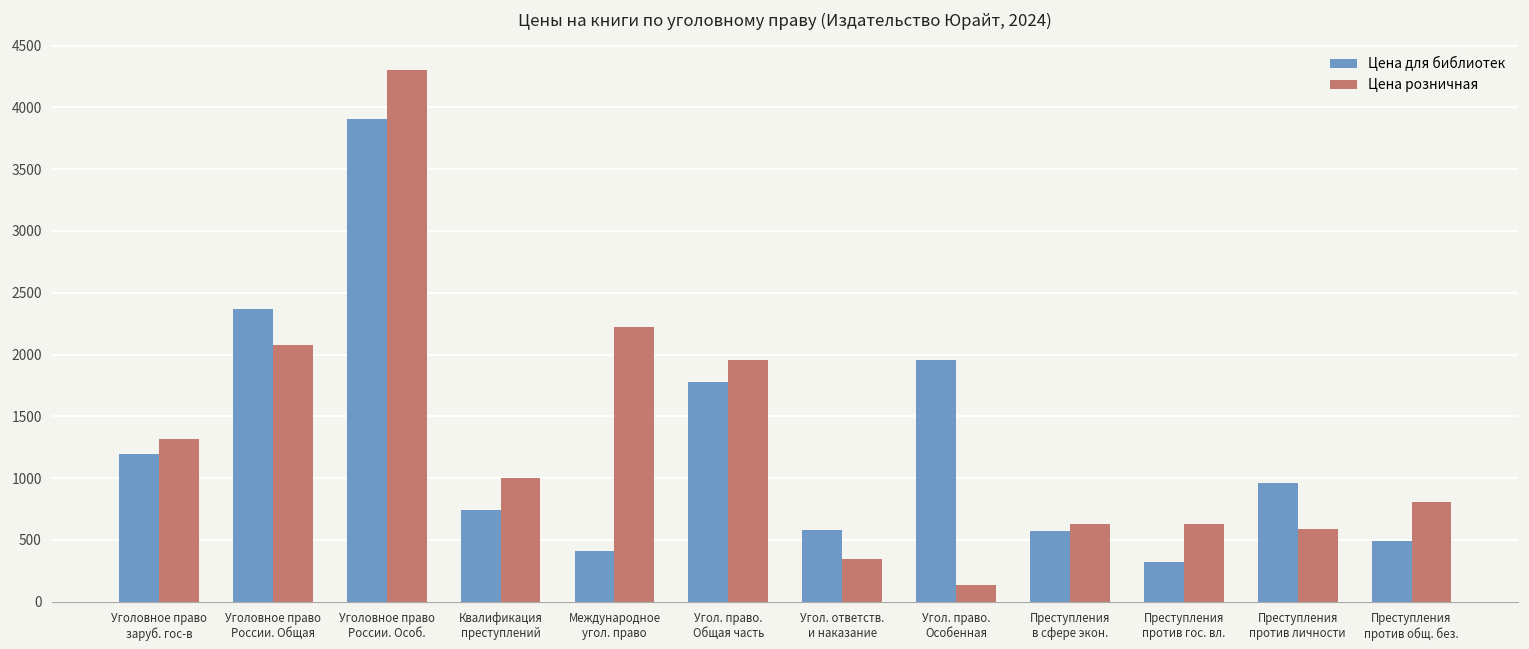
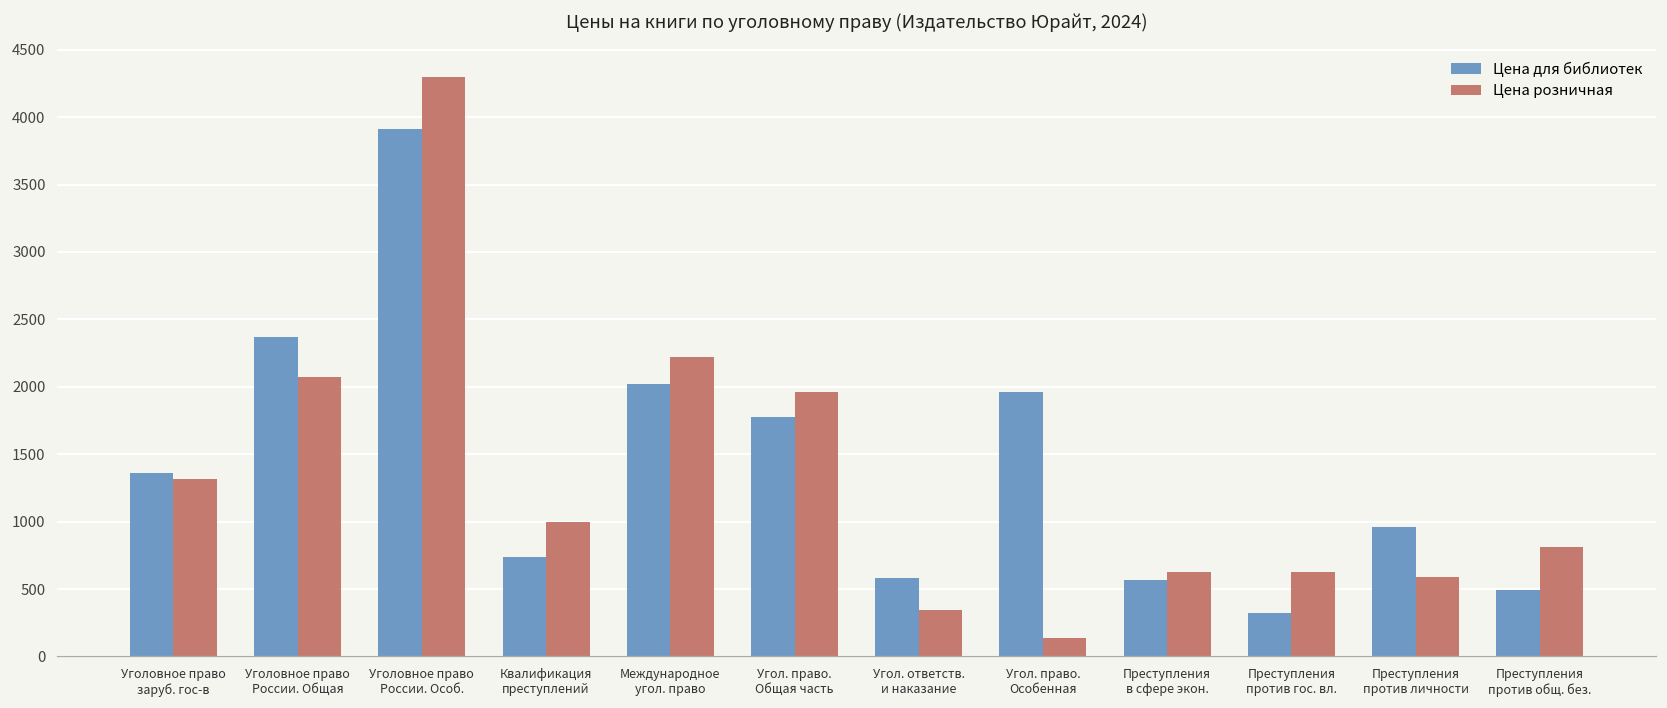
  {
    "Цена для библиотек": {
-     "Уголовное право заруб. гос-в": 1200,
+     "Уголовное право заруб. гос-в": 1360,
      "Уголовное право России. Общая": 2370,
      "Уголовное право России. Особ.": 3910,
      "Квалификация преступлений": 740,
-     "Международное угол. право": 410,
+     "Международное угол. право": 2020,
      "Угол. право. Общая часть": 1780,
      "Угол. ответств. и наказание": 580,
      "Угол. право. Особенная": 1960,
      "Преступления в сфере экон.": 570,
      "Преступления против гос. вл.": 330,
      "Преступления против личности": 960,
      "Преступления против общ. без.": 490
    },
    "Цена розничная": {
      "Уголовное право заруб. гос-в": 1320,
      "Уголовное право России. Общая": 2080,
      "Уголовное право России. Особ.": 4300,
      "Квалификация преступлений": 1000,
      "Международное угол. право": 2220,
      "Угол. право. Общая часть": 1960,
      "Угол. ответств. и наказание": 340,
      "Угол. право. Особенная": 140,
      "Преступления в сфере экон.": 630,
      "Преступления против гос. вл.": 630,
      "Преступления против личности": 590,
      "Преступления против общ. без.": 810
    }
  }
